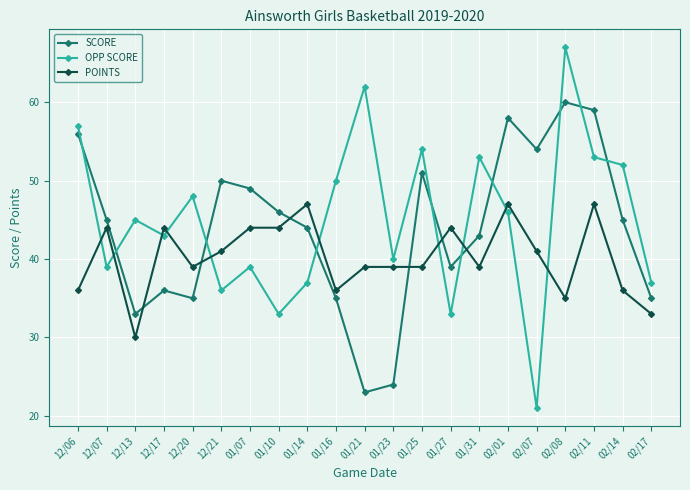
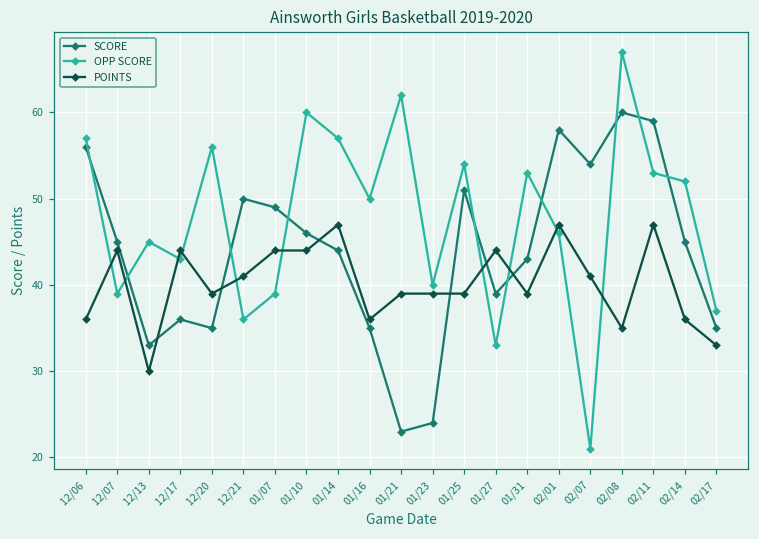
  {
    "OPP SCORE": {
      "12/06": 57,
      "12/07": 39,
      "12/13": 45,
      "12/17": 43,
-     "12/20": 48,
+     "12/20": 56,
      "12/21": 36,
      "01/07": 39,
-     "01/10": 33,
-     "01/14": 37,
+     "01/10": 60,
+     "01/14": 57,
      "01/16": 50,
      "01/21": 62,
      "01/23": 40,
      "01/25": 54,
      "01/27": 33,
      "01/31": 53,
      "02/01": 46,
      "02/07": 21,
      "02/08": 67,
      "02/11": 53,
      "02/14": 52,
      "02/17": 37
    }
  }
